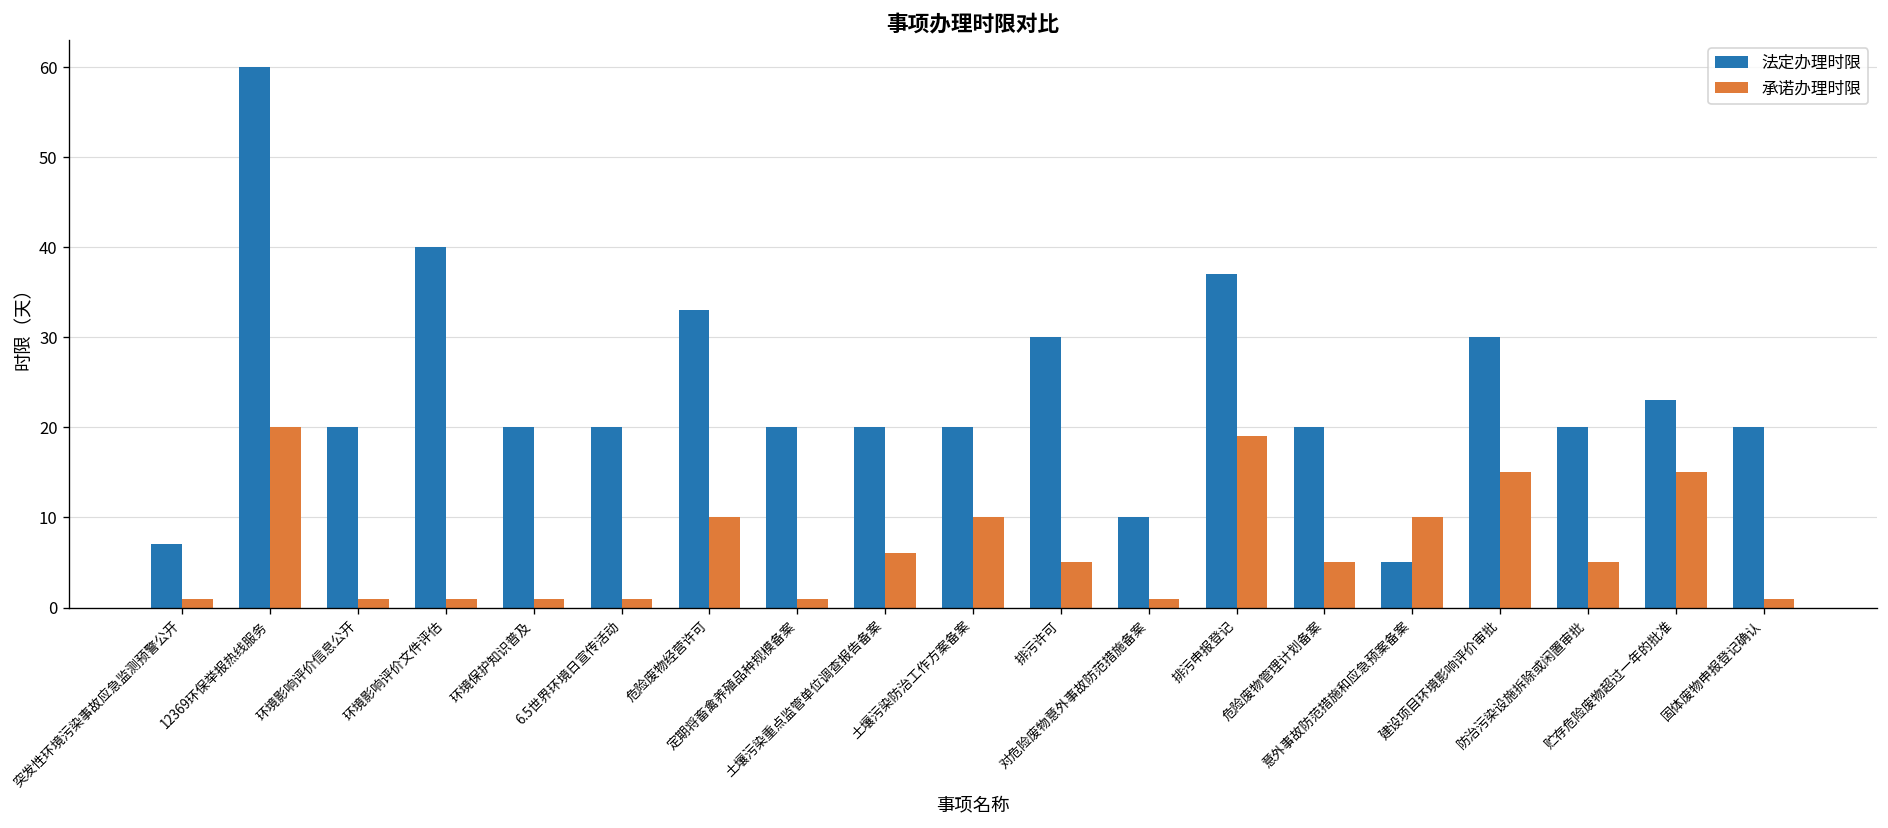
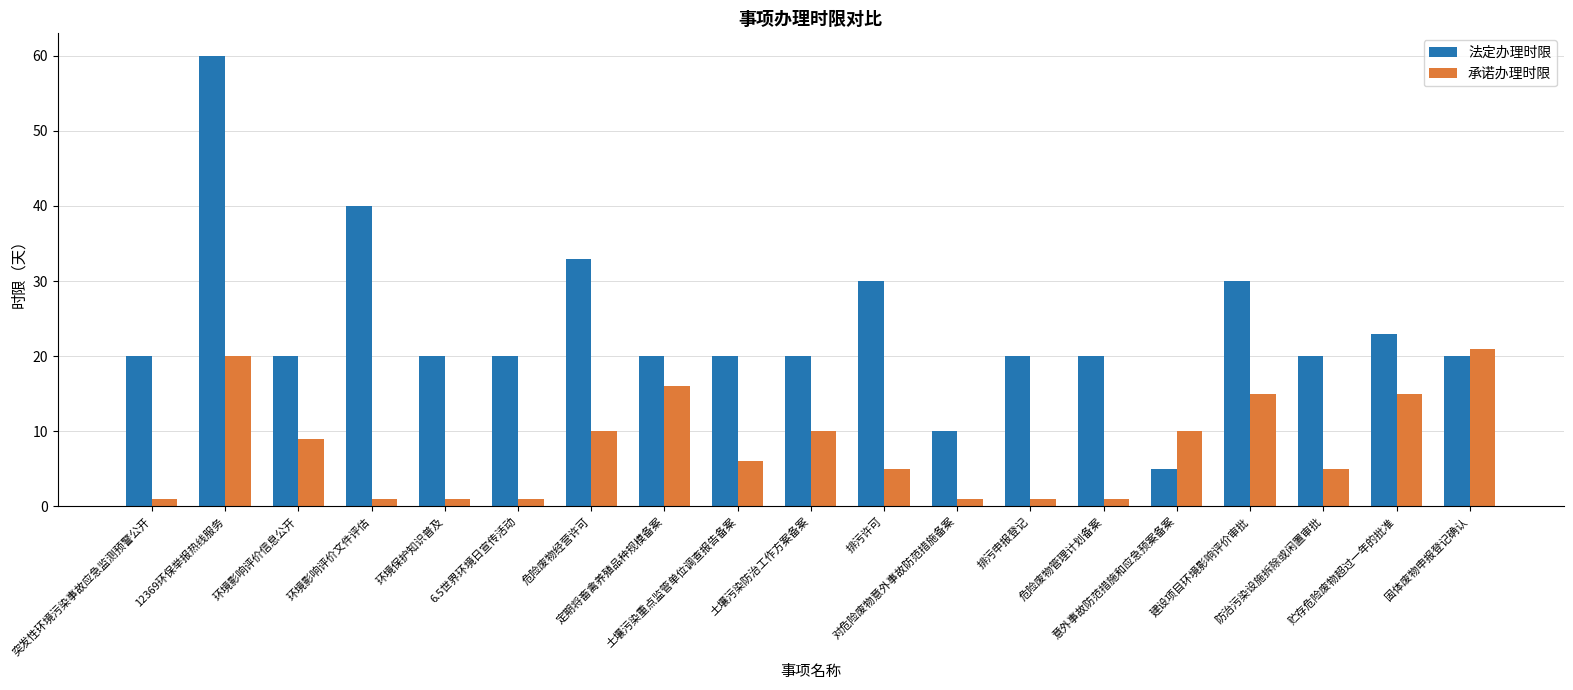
  {
    "法定办理时限": {
-     "突发性环境污染事故应急监测预警公开": 7,
+     "突发性环境污染事故应急监测预警公开": 20,
      "12369环保举报热线服务": 60,
      "环境影响评价信息公开": 20,
      "环境影响评价文件评估": 40,
      "环境保护知识普及": 20,
      "6.5世界环境日宣传活动": 20,
      "危险废物经营许可": 33,
      "定期将畜禽养殖品种规模备案": 20,
      "土壤污染重点监管单位调查报告备案": 20,
      "土壤污染防治工作方案备案": 20,
      "排污许可": 30,
      "对危险废物意外事故防范措施备案": 10,
-     "排污申报登记": 37,
+     "排污申报登记": 20,
      "危险废物管理计划备案": 20,
      "意外事故防范措施和应急预案备案": 5,
      "建设项目环境影响评价审批": 30,
      "防治污染设施拆除或闲置审批": 20,
      "贮存危险废物超过一年的批准": 23,
      "固体废物申报登记确认": 20
    },
    "承诺办理时限": {
      "突发性环境污染事故应急监测预警公开": 1,
      "12369环保举报热线服务": 20,
-     "环境影响评价信息公开": 1,
+     "环境影响评价信息公开": 9,
      "环境影响评价文件评估": 1,
      "环境保护知识普及": 1,
      "6.5世界环境日宣传活动": 1,
      "危险废物经营许可": 10,
-     "定期将畜禽养殖品种规模备案": 1,
+     "定期将畜禽养殖品种规模备案": 16,
      "土壤污染重点监管单位调查报告备案": 6,
      "土壤污染防治工作方案备案": 10,
      "排污许可": 5,
      "对危险废物意外事故防范措施备案": 1,
-     "排污申报登记": 19,
-     "危险废物管理计划备案": 5,
+     "排污申报登记": 1,
+     "危险废物管理计划备案": 1,
      "意外事故防范措施和应急预案备案": 10,
      "建设项目环境影响评价审批": 15,
      "防治污染设施拆除或闲置审批": 5,
      "贮存危险废物超过一年的批准": 15,
-     "固体废物申报登记确认": 1
+     "固体废物申报登记确认": 21
    }
  }
